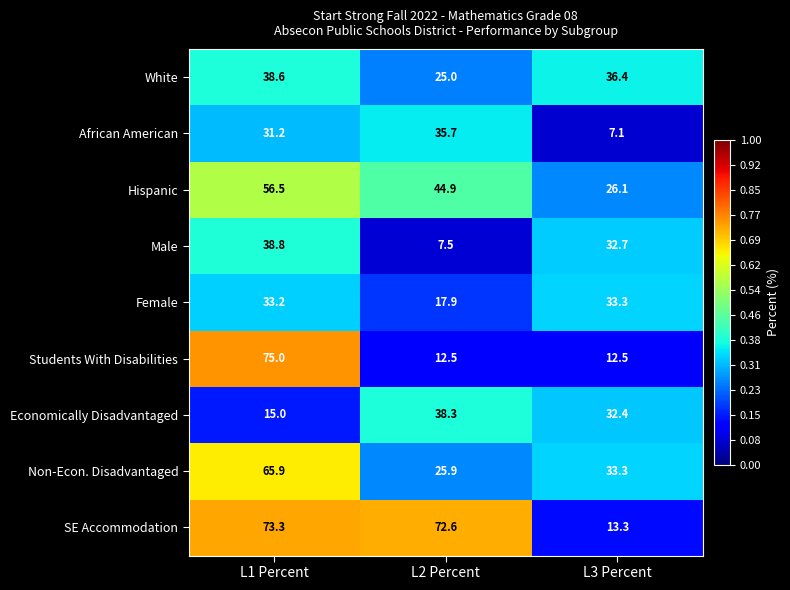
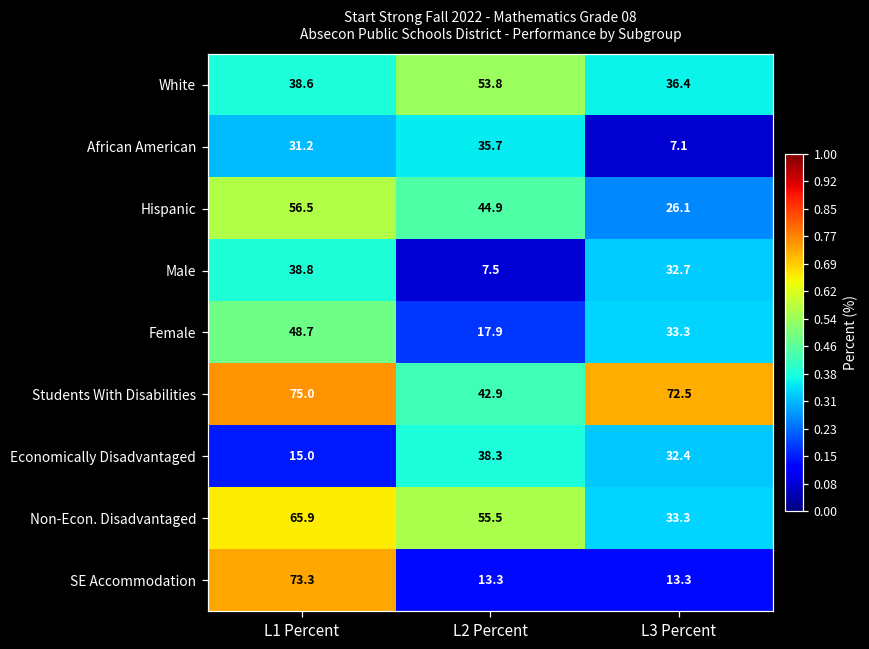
  {
    "White": {
      "L1 Percent": 38.6,
-     "L2 Percent": 25.0,
+     "L2 Percent": 53.8,
      "L3 Percent": 36.4
    },
    "African American": {
      "L1 Percent": 31.2,
      "L2 Percent": 35.7,
      "L3 Percent": 7.1
    },
    "Hispanic": {
      "L1 Percent": 56.5,
      "L2 Percent": 44.9,
      "L3 Percent": 26.1
    },
    "Male": {
      "L1 Percent": 38.8,
      "L2 Percent": 7.5,
      "L3 Percent": 32.7
    },
    "Female": {
-     "L1 Percent": 33.2,
+     "L1 Percent": 48.7,
      "L2 Percent": 17.9,
      "L3 Percent": 33.3
    },
    "Students With Disabilities": {
      "L1 Percent": 75.0,
-     "L2 Percent": 12.5,
-     "L3 Percent": 12.5
+     "L2 Percent": 42.9,
+     "L3 Percent": 72.5
    },
    "Economically Disadvantaged": {
      "L1 Percent": 15.0,
      "L2 Percent": 38.3,
      "L3 Percent": 32.4
    },
    "Non-Econ. Disadvantaged": {
      "L1 Percent": 65.9,
-     "L2 Percent": 25.9,
+     "L2 Percent": 55.5,
      "L3 Percent": 33.3
    },
    "SE Accommodation": {
      "L1 Percent": 73.3,
-     "L2 Percent": 72.6,
+     "L2 Percent": 13.3,
      "L3 Percent": 13.3
    }
  }
